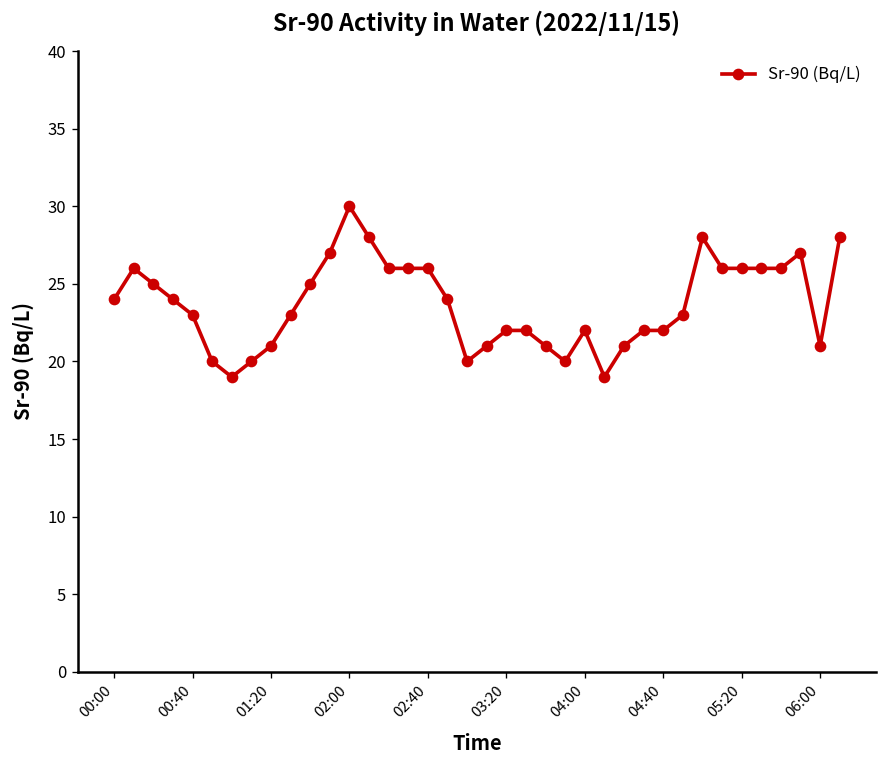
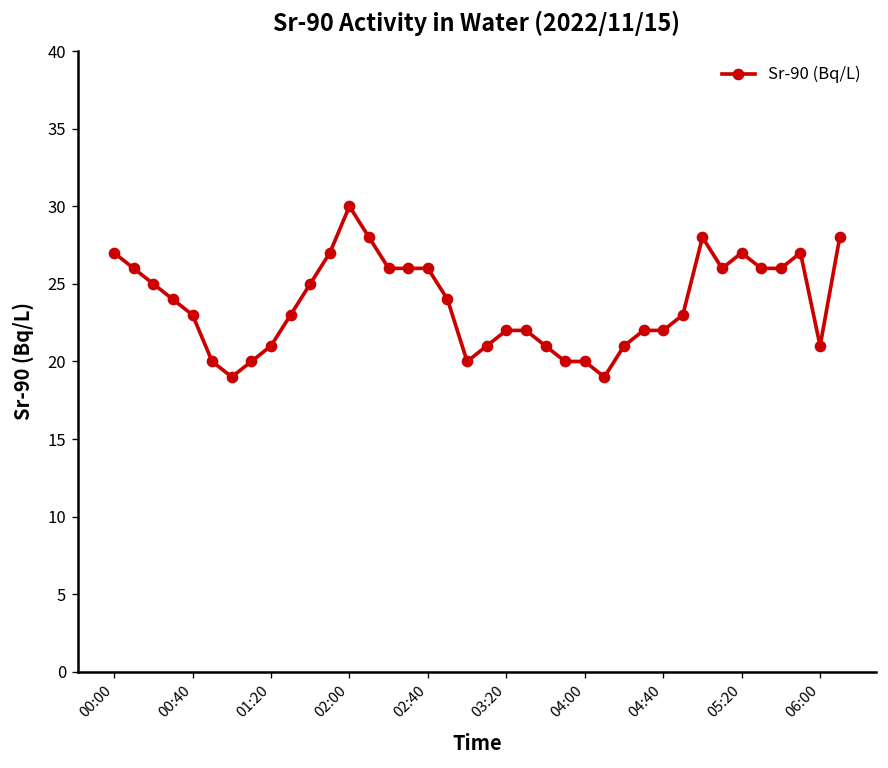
  {
-   "00:00": 24,
+   "00:00": 27,
    "00:40": 23,
    "01:20": 21,
    "02:00": 30,
    "02:40": 26,
    "03:20": 22,
-   "04:00": 22,
+   "04:00": 20,
    "04:40": 22,
-   "05:20": 26,
+   "05:20": 27,
    "06:00": 21
  }
